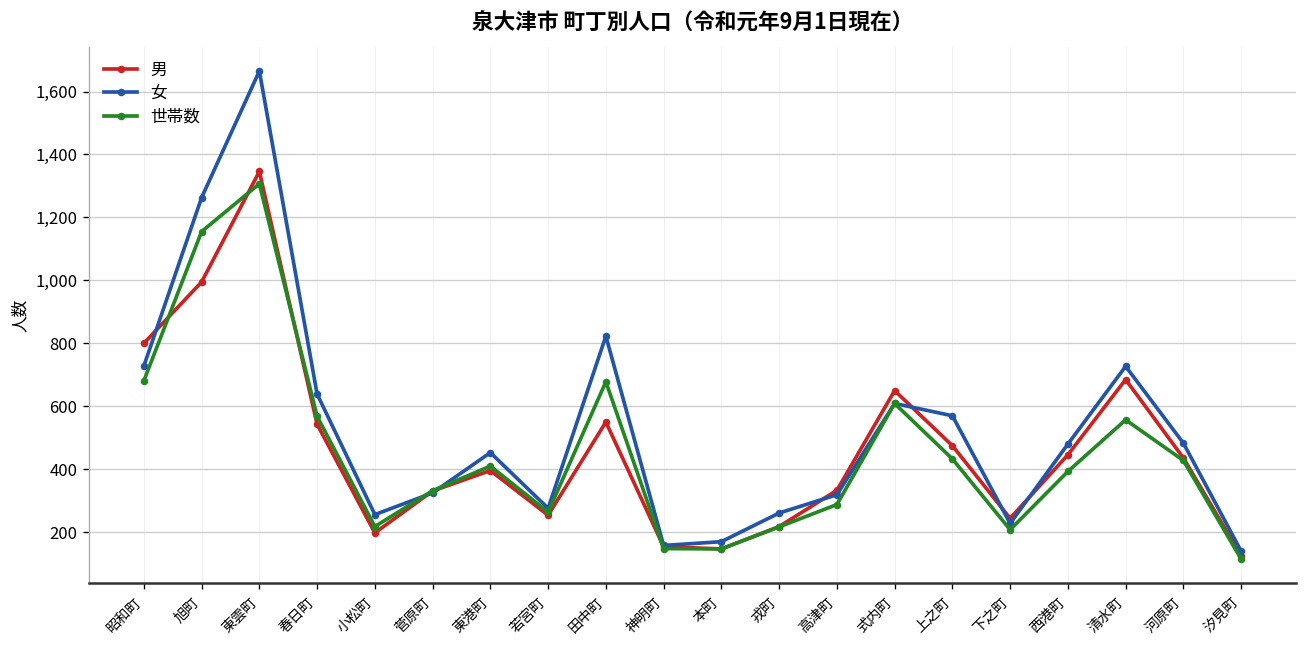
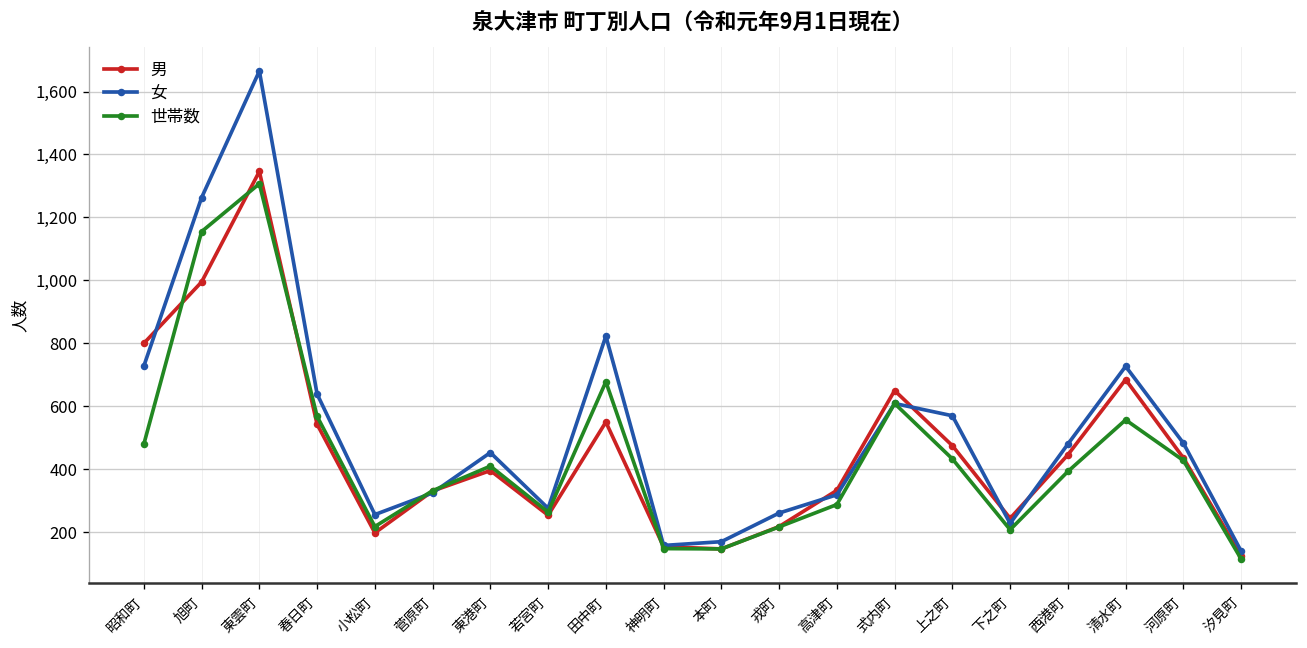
  {
    "男": {
      "昭和町": "800",
      "旭町": "1,000",
      "東雲町": "1,350",
      "春日町": "540",
      "小松町": "200",
      "東港町": "400",
      "若宮町": "250",
      "田中町": "550",
      "高津町": "330",
      "式内町": "650",
      "上之町": "480",
      "下之町": "240",
      "西港町": "450",
      "清水町": "690",
      "汐見町": "130"
    },
    "女": {
      "昭和町": "730",
      "旭町": "1,260",
      "東雲町": "1,670",
      "春日町": "640",
      "小松町": "260",
      "東港町": "450",
      "若宮町": "280",
      "田中町": "820",
      "本町": "170",
      "戎町": "260",
      "高津町": "320",
      "上之町": "570",
      "下之町": "230",
      "西港町": "480",
      "清水町": "730",
      "河原町": "480",
      "汐見町": "140"
    },
    "世帯数": {
-     "昭和町": "680",
+     "昭和町": "480",
      "旭町": "1,160",
      "東雲町": "1,310",
      "春日町": "570",
      "小松町": "220",
      "東港町": "410",
      "若宮町": "260",
      "田中町": "680",
      "高津町": "290",
      "上之町": "430",
      "下之町": "210",
      "西港町": "390",
      "清水町": "560",
      "汐見町": "120"
    }
  }
